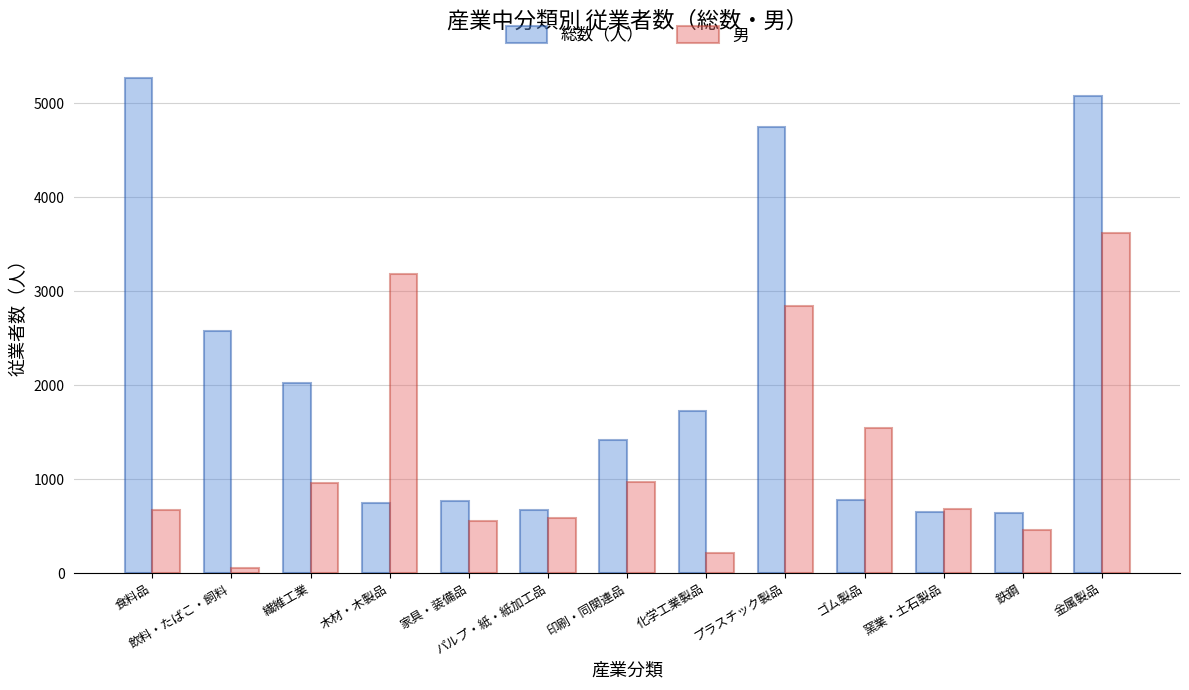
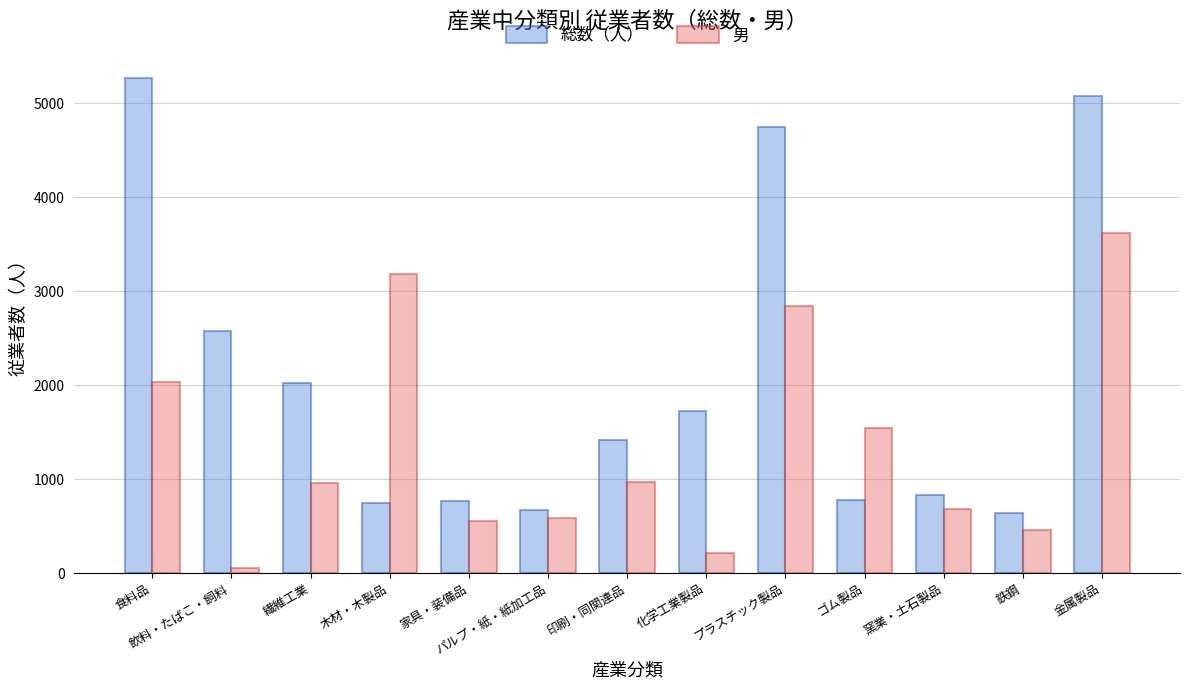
  {
    "総数（人）": {
      "食料品": 5300,
      "飲料・たばこ・飼料": 2600,
      "繊維工業": 2000,
      "木材・木製品": 700,
      "家具・装備品": 800,
      "パルプ・紙・紙加工品": 700,
      "印刷・同関連品": 1400,
      "化学工業製品": 1700,
      "プラスチック製品": 4700,
      "ゴム製品": 800,
-     "窯業・土石製品": 600,
+     "窯業・土石製品": 800,
      "鉄鋼": 600,
      "金属製品": 5100
    },
    "男": {
-     "食料品": 700,
+     "食料品": 2000,
      "飲料・たばこ・飼料": 100,
      "繊維工業": 1000,
      "木材・木製品": 3200,
      "家具・装備品": 600,
      "パルプ・紙・紙加工品": 600,
      "印刷・同関連品": 1000,
      "化学工業製品": 200,
      "プラスチック製品": 2800,
      "ゴム製品": 1500,
      "窯業・土石製品": 700,
      "鉄鋼": 500,
      "金属製品": 3600
    }
  }
